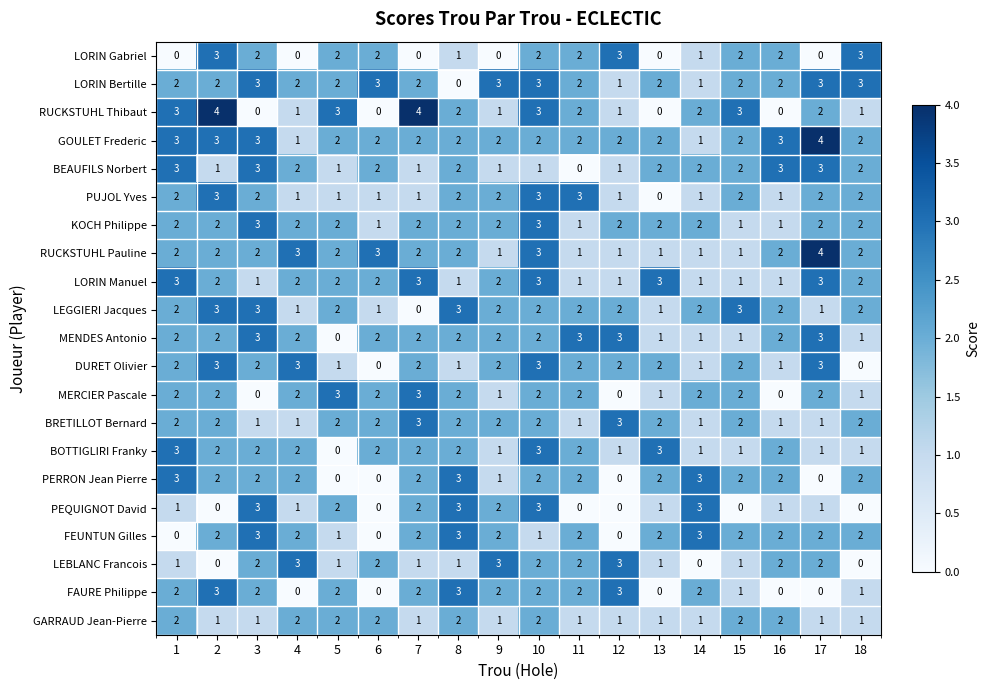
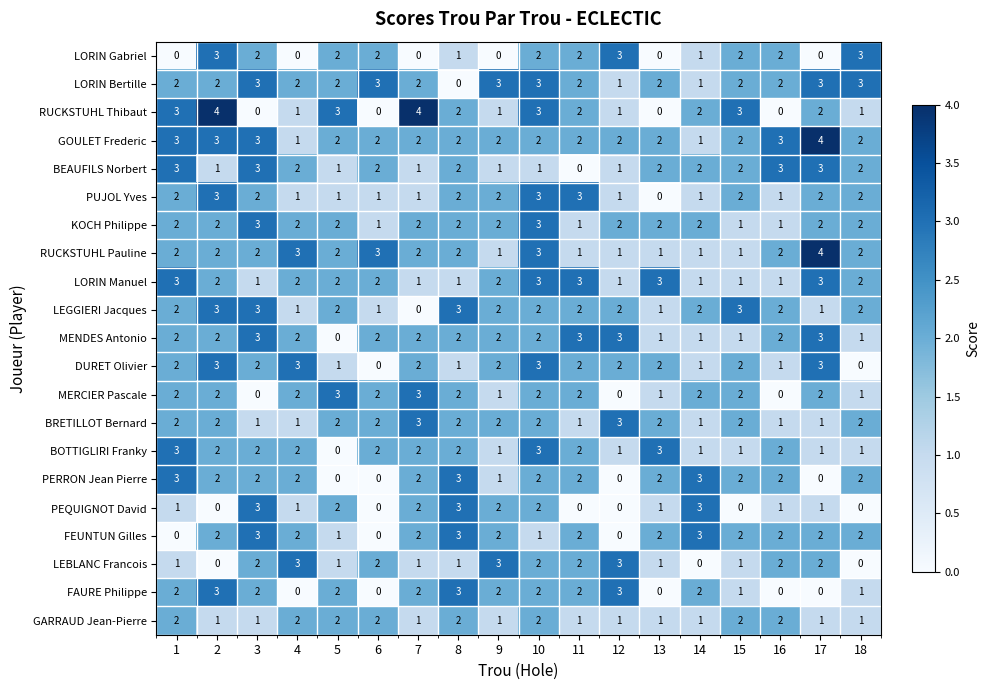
  {
    "LORIN Manuel": {
      "1": 3,
      "2": 2,
      "3": 1,
      "4": 2,
      "5": 2,
      "6": 2,
-     "7": 3,
+     "7": 1,
      "8": 1,
      "9": 2,
      "10": 3,
-     "11": 1,
+     "11": 3,
      "12": 1,
      "13": 3,
      "14": 1,
      "15": 1,
      "16": 1,
      "17": 3,
      "18": 2
    },
    "PEQUIGNOT David": {
      "1": 1,
      "2": 0,
      "3": 3,
      "4": 1,
      "5": 2,
      "6": 0,
      "7": 2,
      "8": 3,
      "9": 2,
-     "10": 3,
+     "10": 2,
      "11": 0,
      "12": 0,
      "13": 1,
      "14": 3,
      "15": 0,
      "16": 1,
      "17": 1,
      "18": 0
    }
  }
